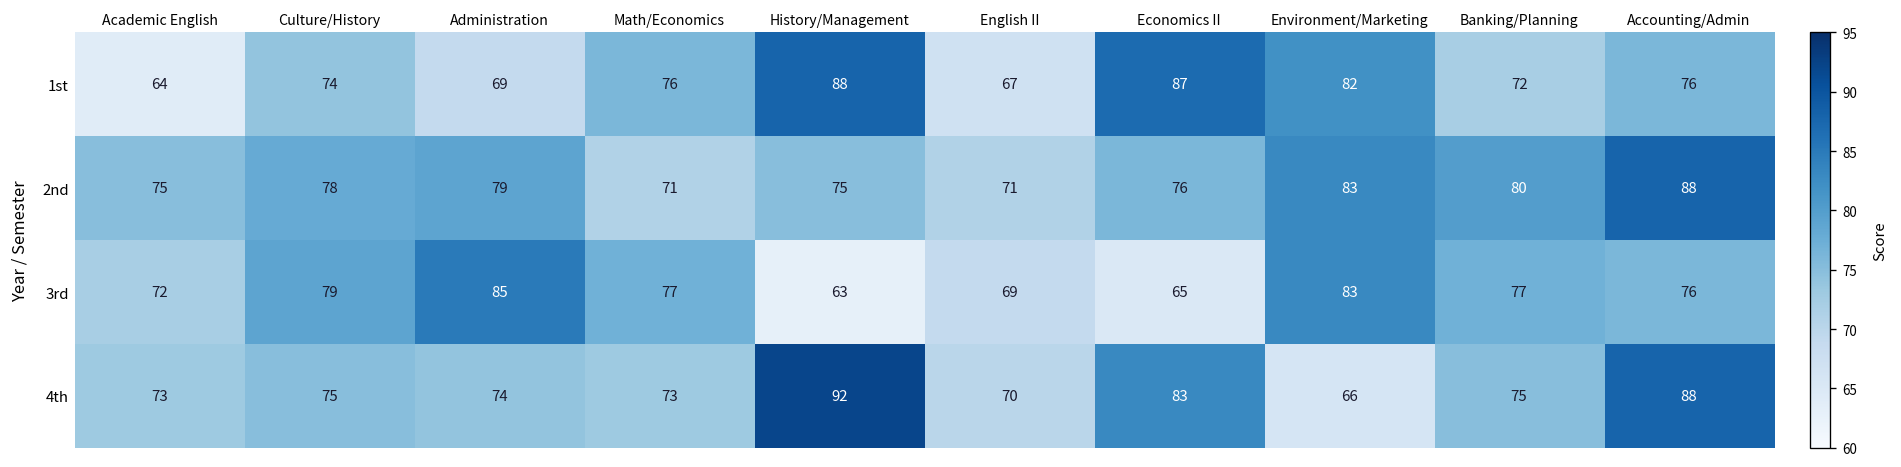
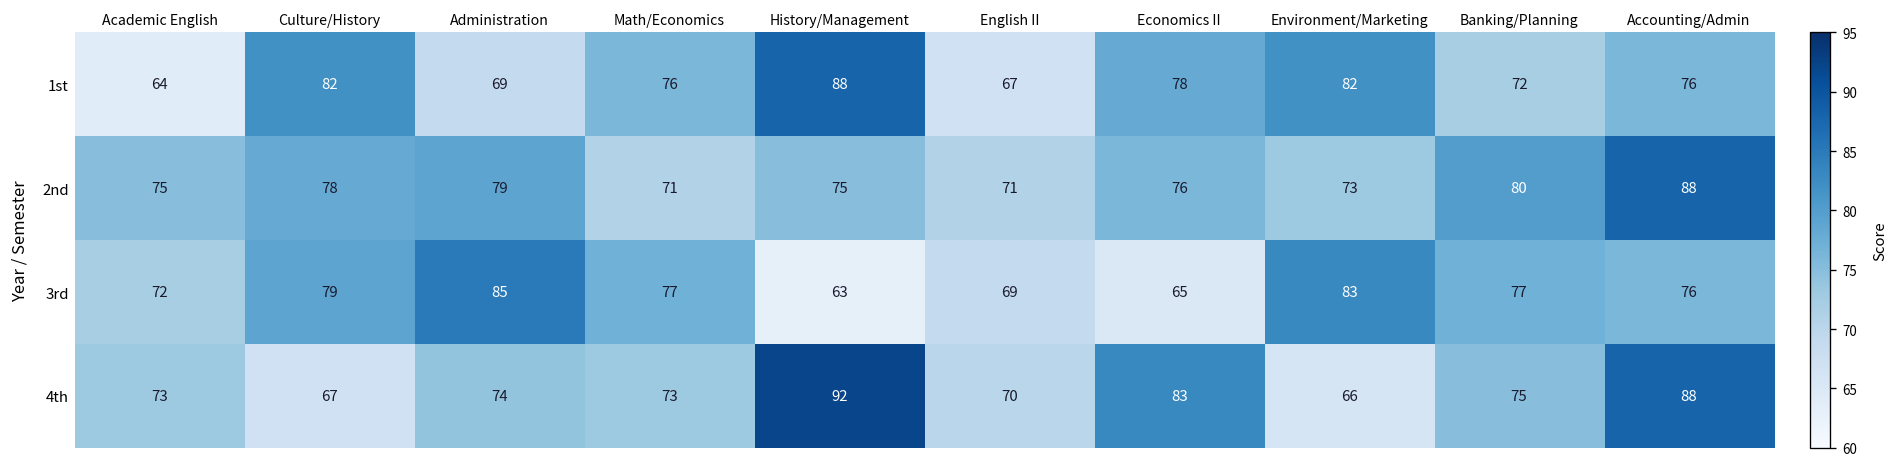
  {
    "1st": {
      "Academic English": 64,
-     "Culture/History": 74,
+     "Culture/History": 82,
      "Administration": 69,
      "Math/Economics": 76,
      "History/Management": 88,
      "English II": 67,
-     "Economics II": 87,
+     "Economics II": 78,
      "Environment/Marketing": 82,
      "Banking/Planning": 72,
      "Accounting/Admin": 76
    },
    "2nd": {
      "Academic English": 75,
      "Culture/History": 78,
      "Administration": 79,
      "Math/Economics": 71,
      "History/Management": 75,
      "English II": 71,
      "Economics II": 76,
-     "Environment/Marketing": 83,
+     "Environment/Marketing": 73,
      "Banking/Planning": 80,
      "Accounting/Admin": 88
    },
    "3rd": {
      "Academic English": 72,
      "Culture/History": 79,
      "Administration": 85,
      "Math/Economics": 77,
      "History/Management": 63,
      "English II": 69,
      "Economics II": 65,
      "Environment/Marketing": 83,
      "Banking/Planning": 77,
      "Accounting/Admin": 76
    },
    "4th": {
      "Academic English": 73,
-     "Culture/History": 75,
+     "Culture/History": 67,
      "Administration": 74,
      "Math/Economics": 73,
      "History/Management": 92,
      "English II": 70,
      "Economics II": 83,
      "Environment/Marketing": 66,
      "Banking/Planning": 75,
      "Accounting/Admin": 88
    }
  }
